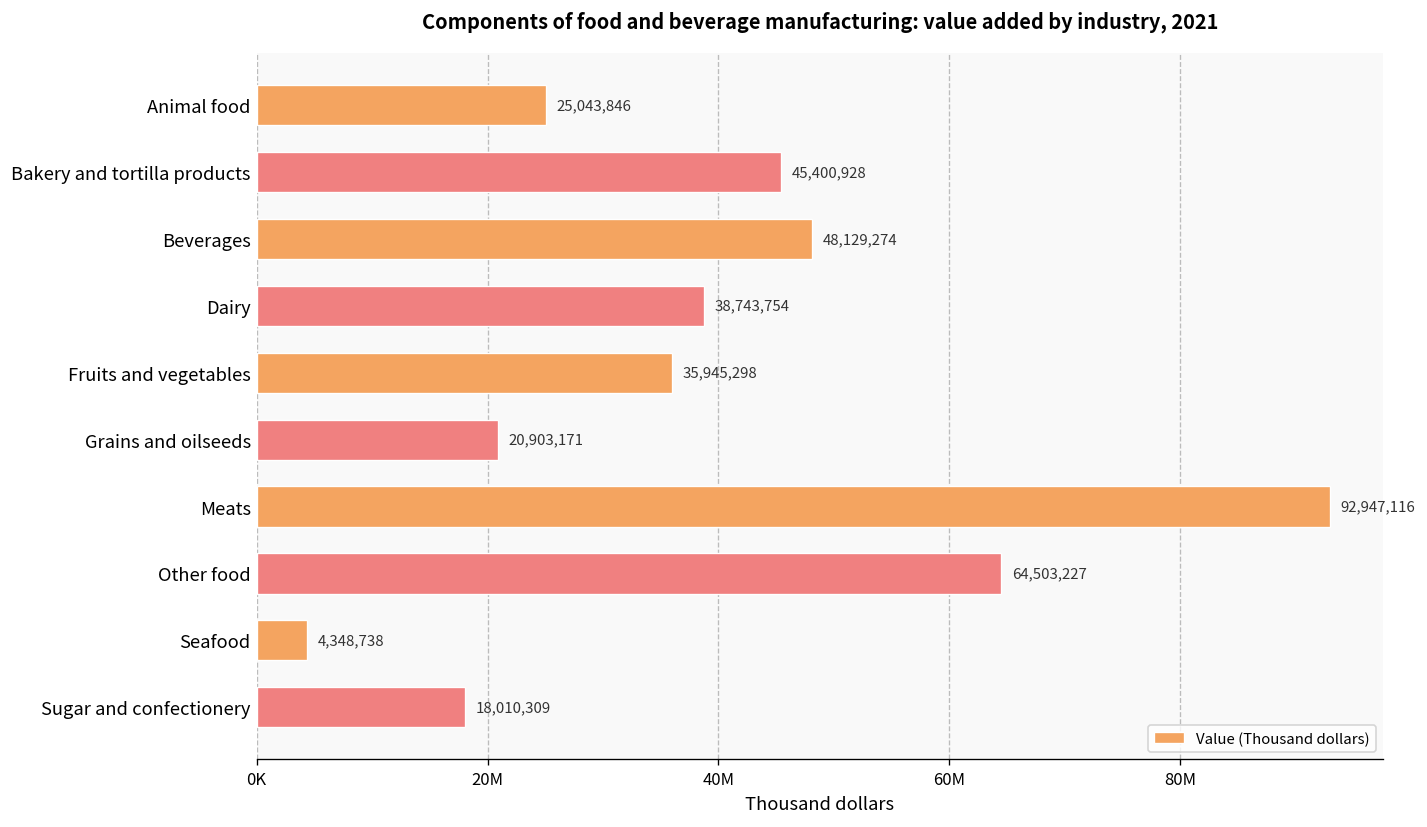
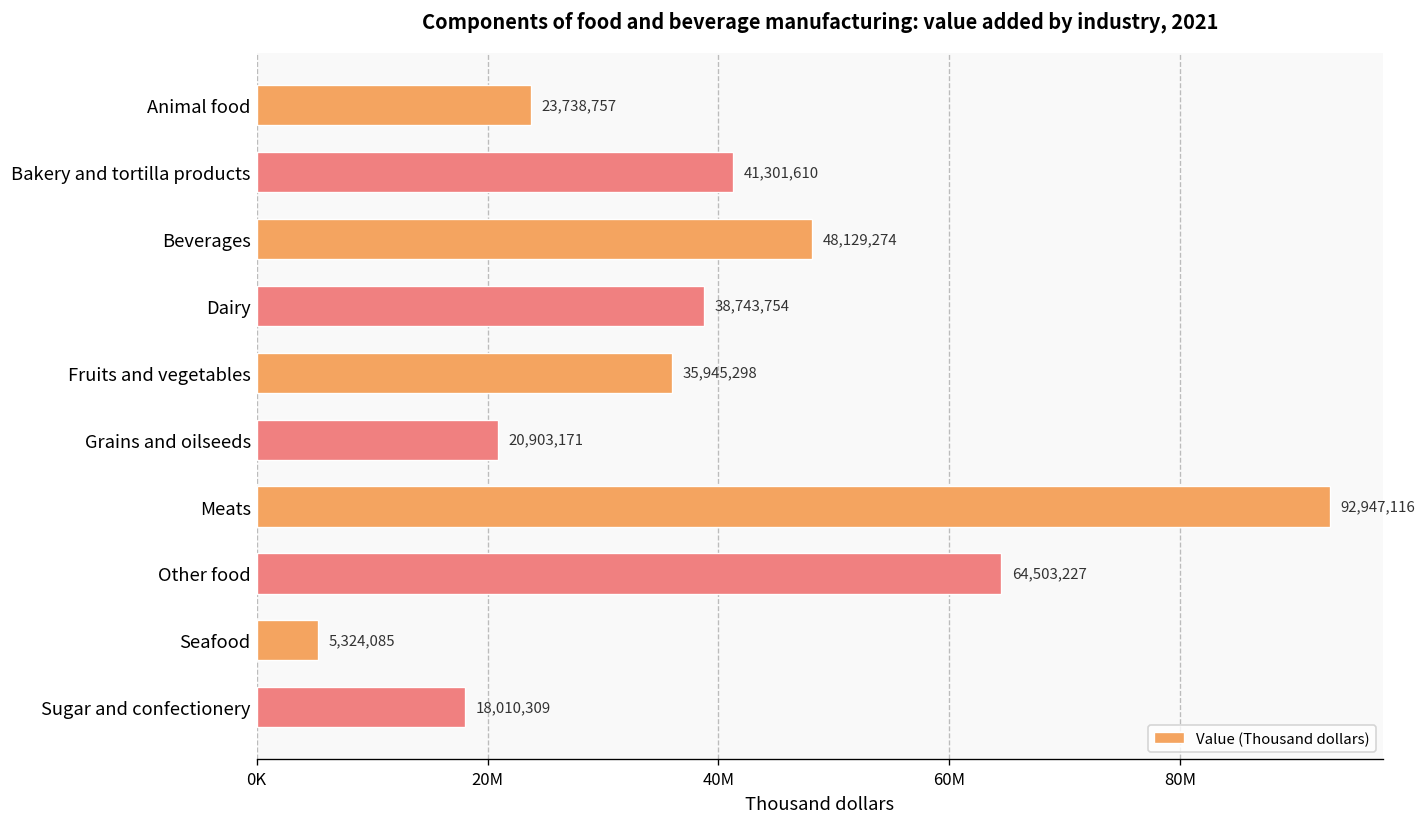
  {
-   "Animal food": "25,043,846",
-   "Bakery and tortilla products": "45,400,928",
+   "Animal food": "23,738,757",
+   "Bakery and tortilla products": "41,301,610",
    "Beverages": "48,129,274",
    "Dairy": "38,743,754",
    "Fruits and vegetables": "35,945,298",
    "Grains and oilseeds": "20,903,171",
    "Meats": "92,947,116",
    "Other food": "64,503,227",
-   "Seafood": "4,348,738",
+   "Seafood": "5,324,085",
    "Sugar and confectionery": "18,010,309"
  }
